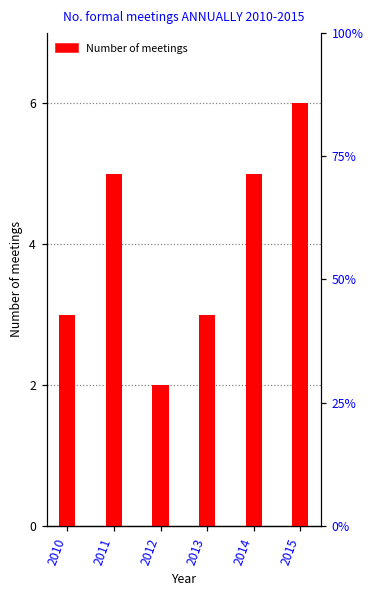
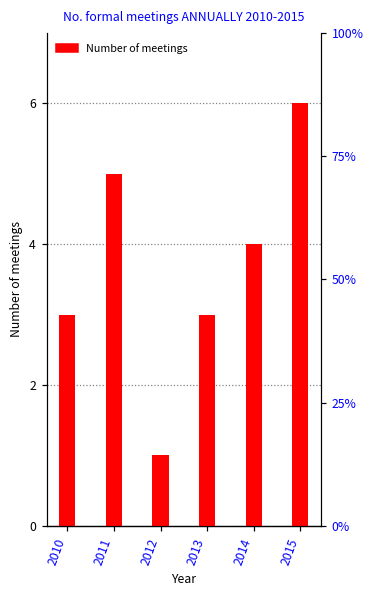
  {
    "2010": 3,
    "2011": 5,
-   "2012": 2,
+   "2012": 1,
    "2013": 3,
-   "2014": 5,
+   "2014": 4,
    "2015": 6
  }
